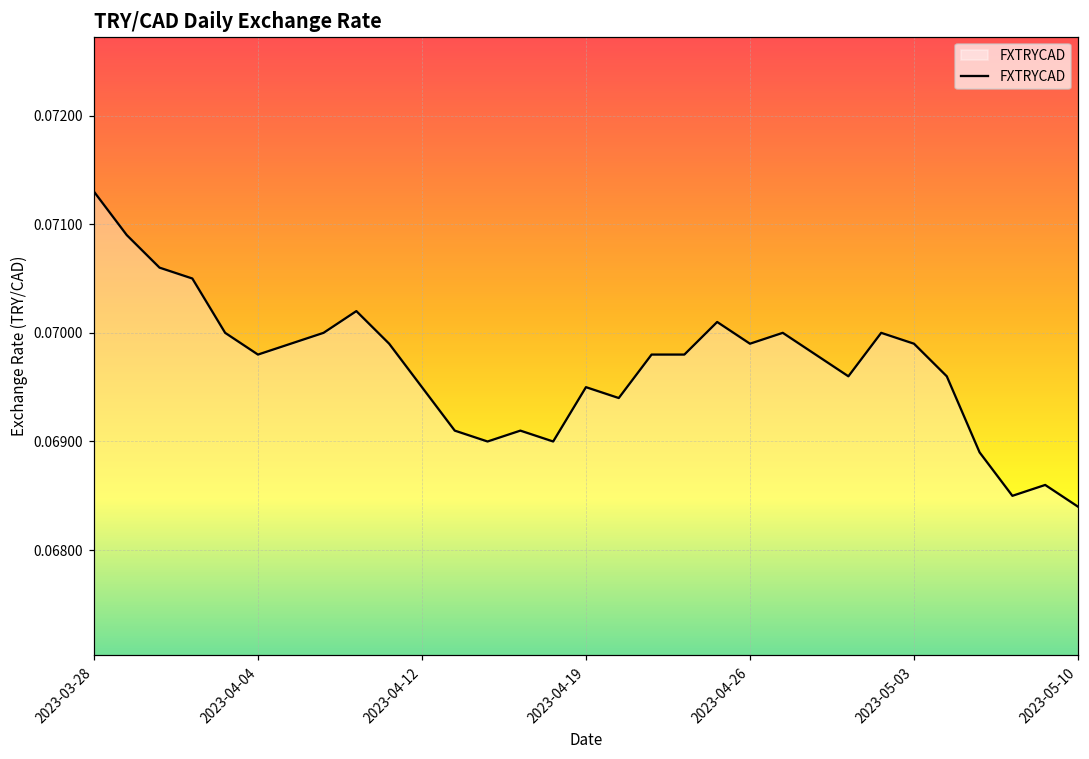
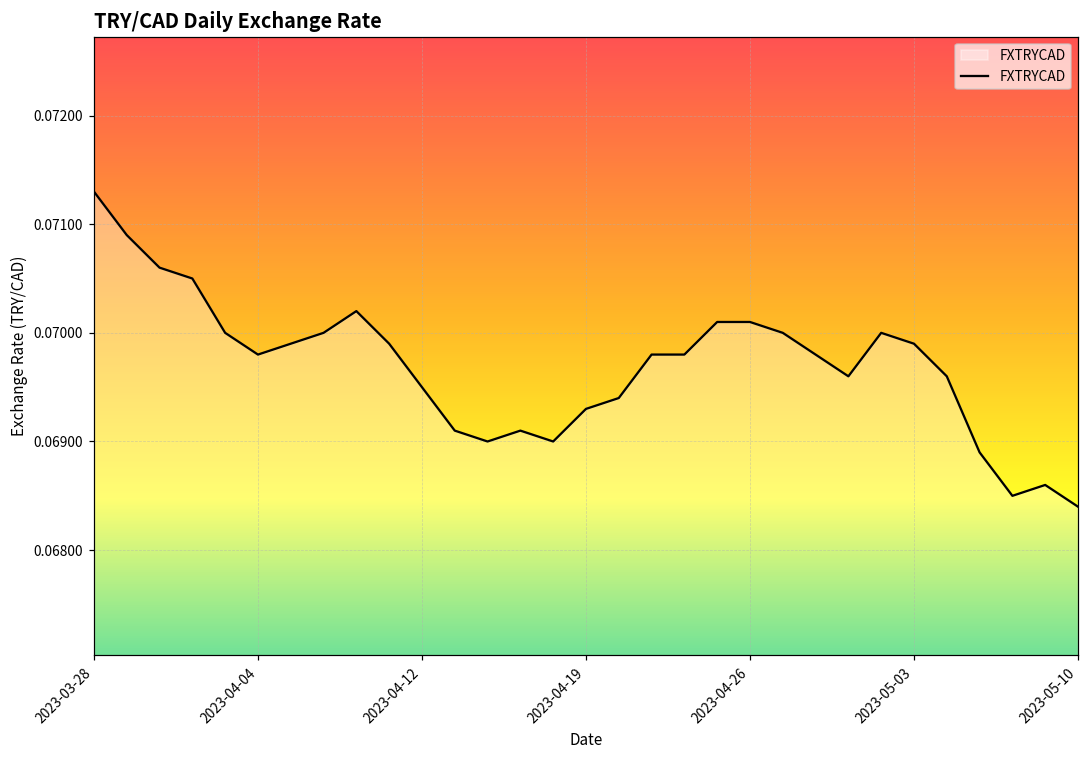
  {
    "2023-03-28": 0.0713,
    "2023-04-04": 0.0698,
    "2023-04-12": 0.0695,
-   "2023-04-19": 0.0695,
-   "2023-04-26": 0.0699,
+   "2023-04-19": 0.0693,
+   "2023-04-26": 0.0701,
    "2023-05-03": 0.0699,
    "2023-05-10": 0.0684
  }
